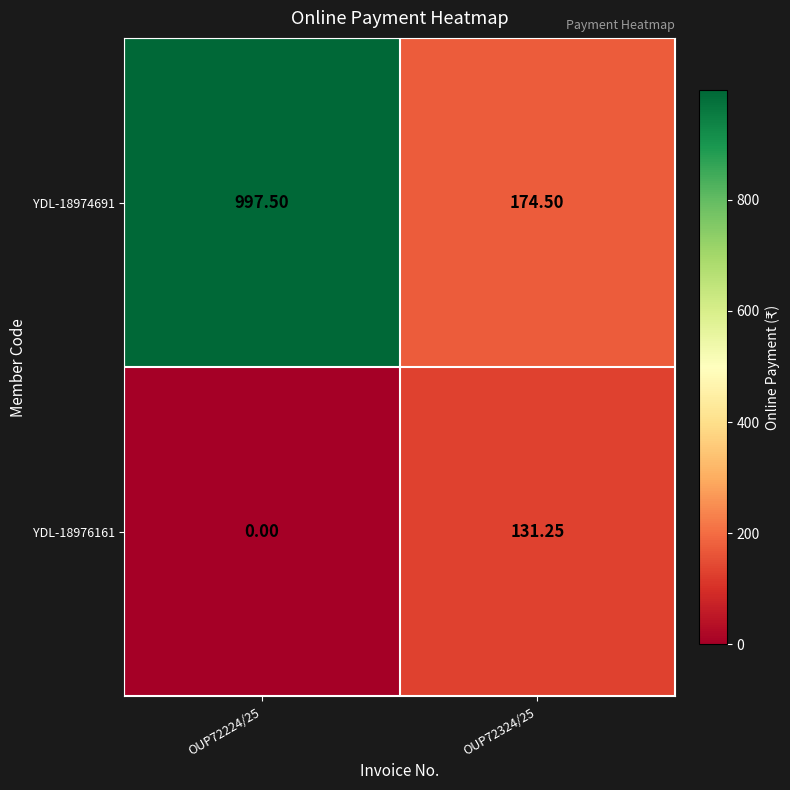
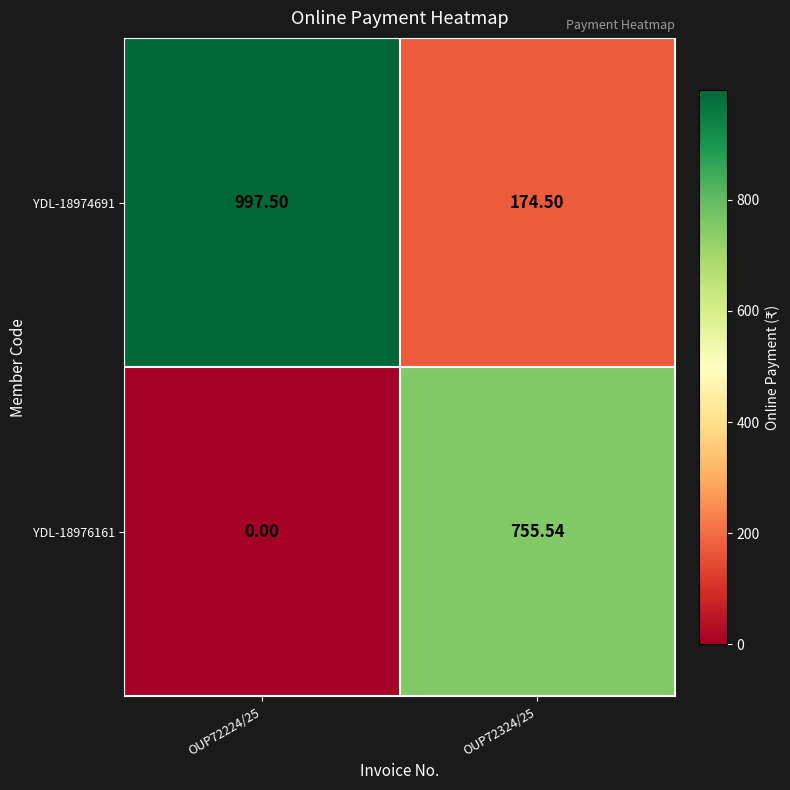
  {
    "YDL-18974691": {
      "OUP72224/25": 997.50,
      "OUP72324/25": 174.50
    },
    "YDL-18976161": {
      "OUP72224/25": 0.00,
-     "OUP72324/25": 131.25
+     "OUP72324/25": 755.54
    }
  }
